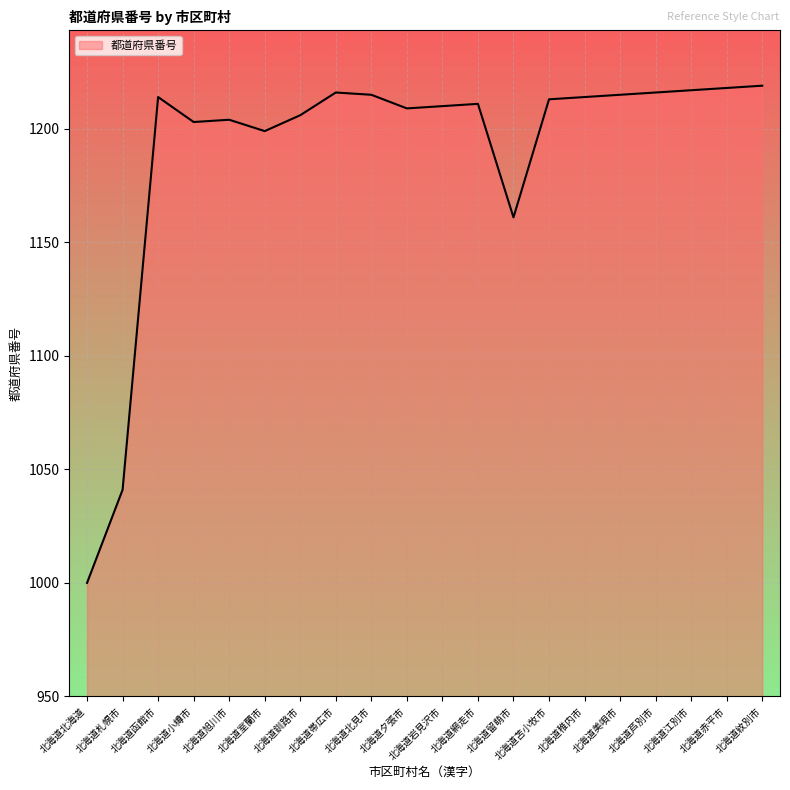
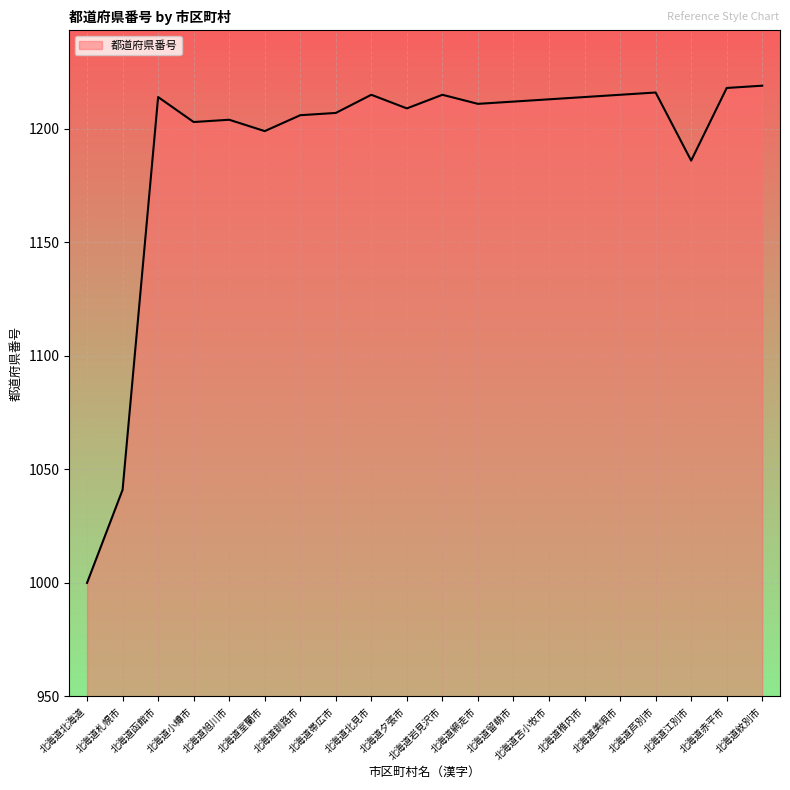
  {
    "北海道北海道": 1000,
    "北海道札幌市": 1041,
    "北海道函館市": 1214,
    "北海道小樽市": 1203,
    "北海道旭川市": 1204,
    "北海道室蘭市": 1199,
    "北海道釧路市": 1206,
-   "北海道帯広市": 1216,
+   "北海道帯広市": 1207,
    "北海道北見市": 1215,
    "北海道夕張市": 1209,
-   "北海道岩見沢市": 1210,
+   "北海道岩見沢市": 1215,
    "北海道網走市": 1211,
-   "北海道留萌市": 1161,
+   "北海道留萌市": 1212,
    "北海道苫小牧市": 1213,
    "北海道稚内市": 1214,
    "北海道美唄市": 1215,
    "北海道芦別市": 1216,
-   "北海道江別市": 1217,
+   "北海道江別市": 1186,
    "北海道赤平市": 1218,
    "北海道紋別市": 1219
  }
